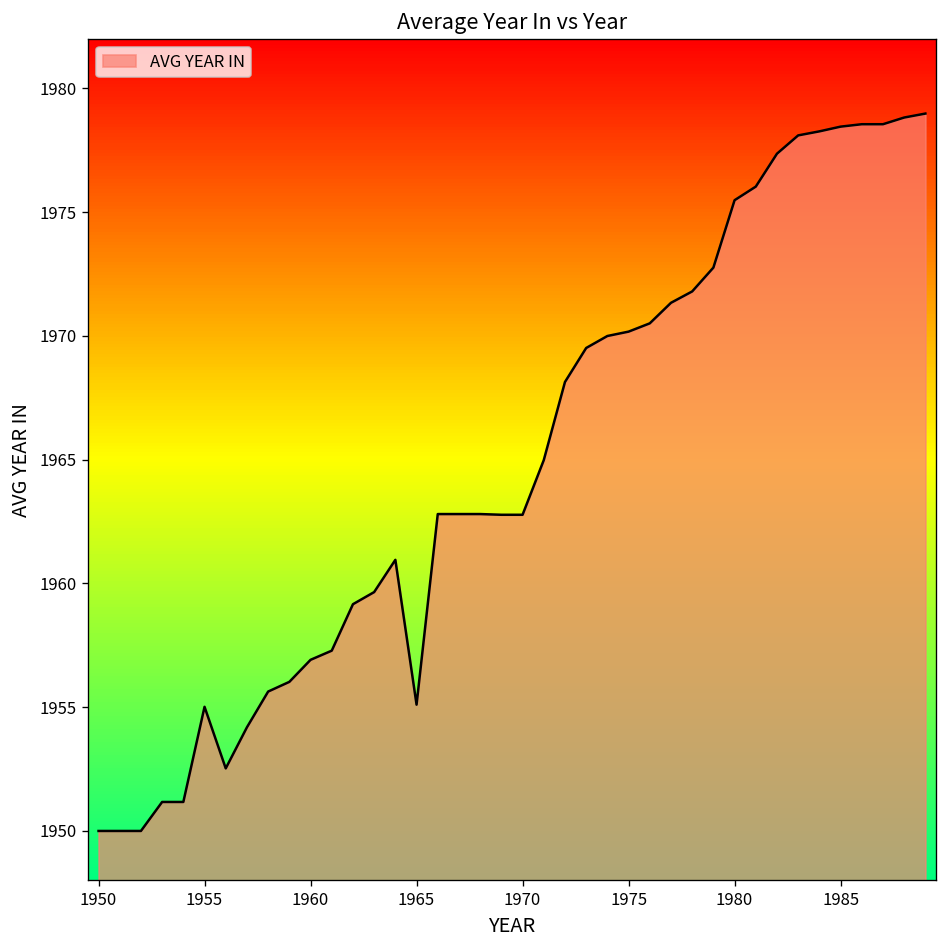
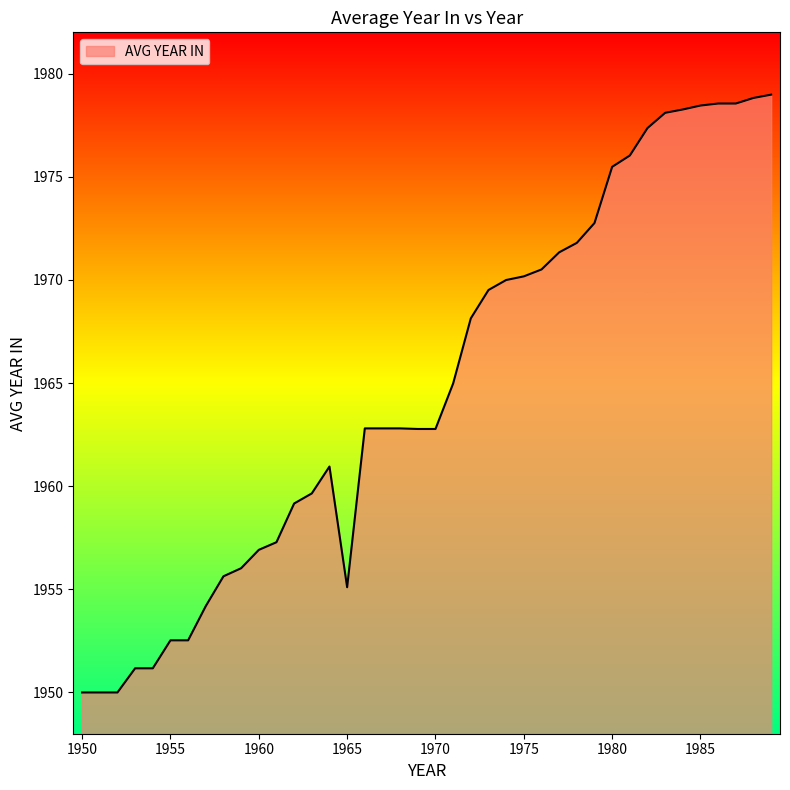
  {
    "1950": 1950.0,
-   "1955": 1955.0,
+   "1955": 1952.5,
    "1960": 1956.9,
    "1965": 1955.1,
    "1970": 1962.8,
    "1975": 1970.2,
    "1980": 1975.5,
    "1985": 1978.5
  }
